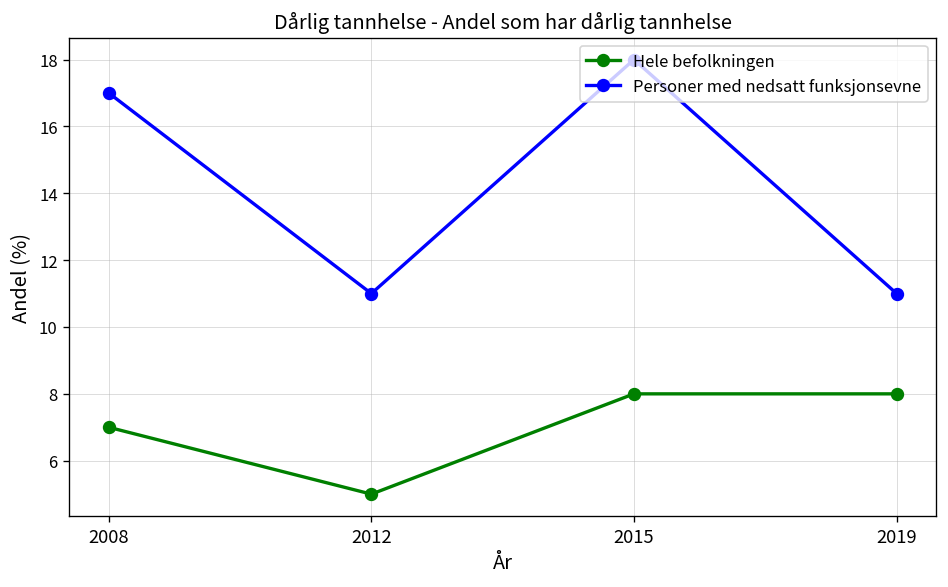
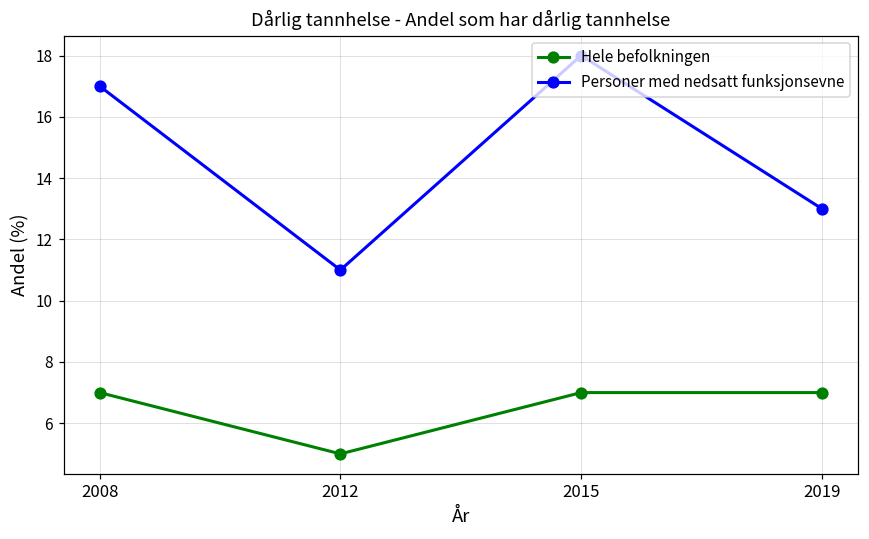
  {
    "Hele befolkningen": {
      "2008": 7,
      "2012": 5,
-     "2015": 8,
-     "2019": 8
+     "2015": 7,
+     "2019": 7
    },
    "Personer med nedsatt funksjonsevne": {
      "2008": 17,
      "2012": 11,
-     "2019": 11
+     "2019": 13
    }
  }
